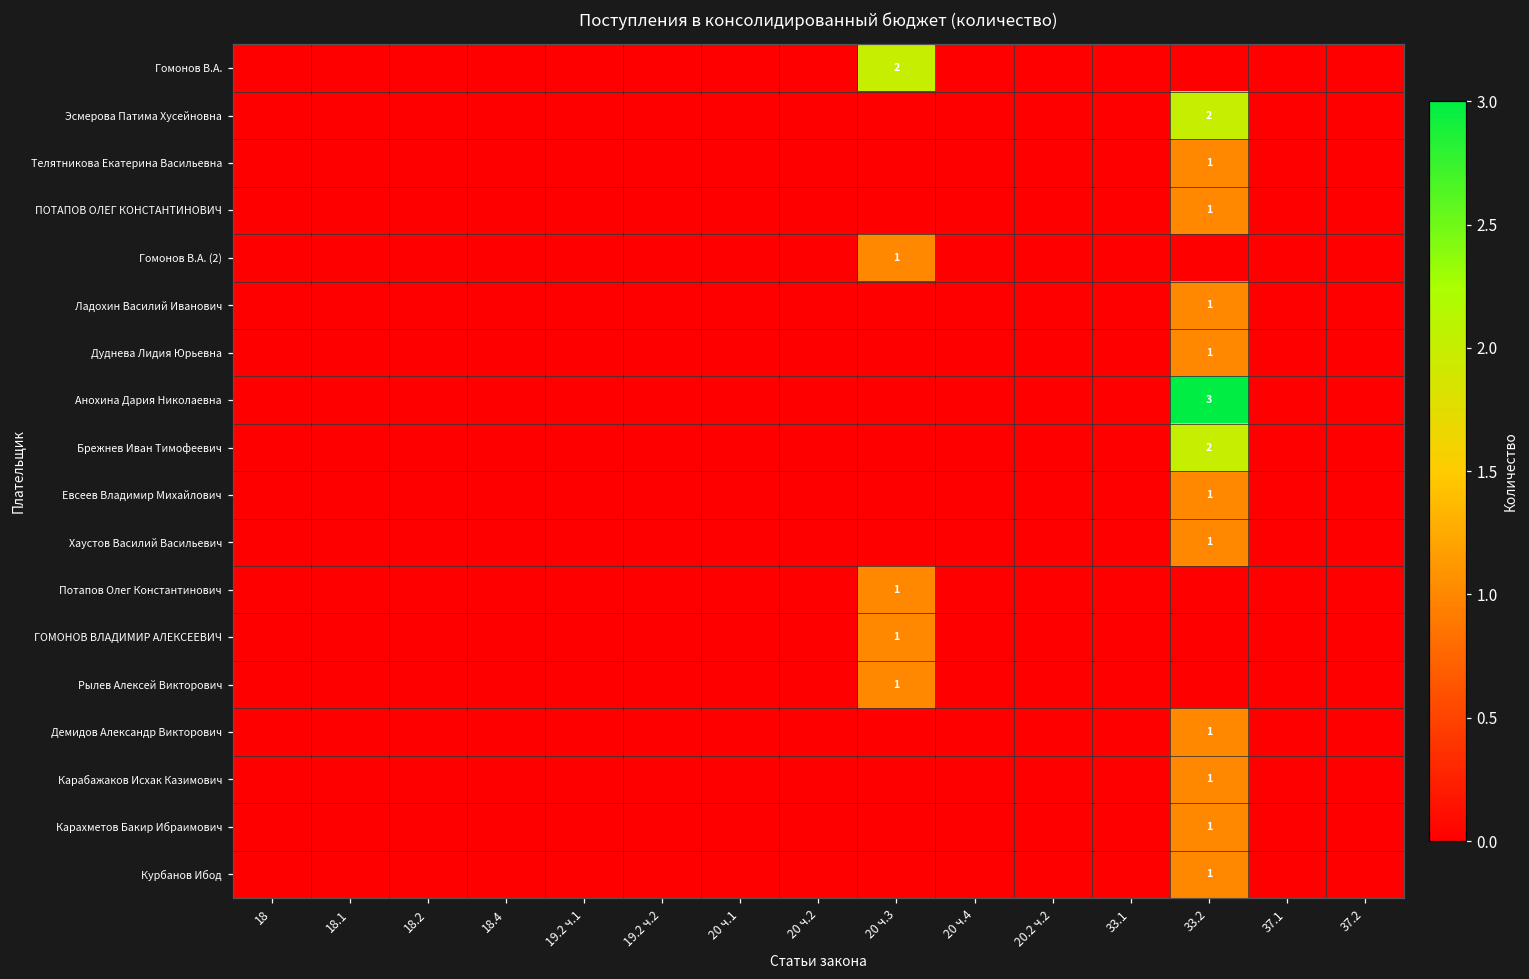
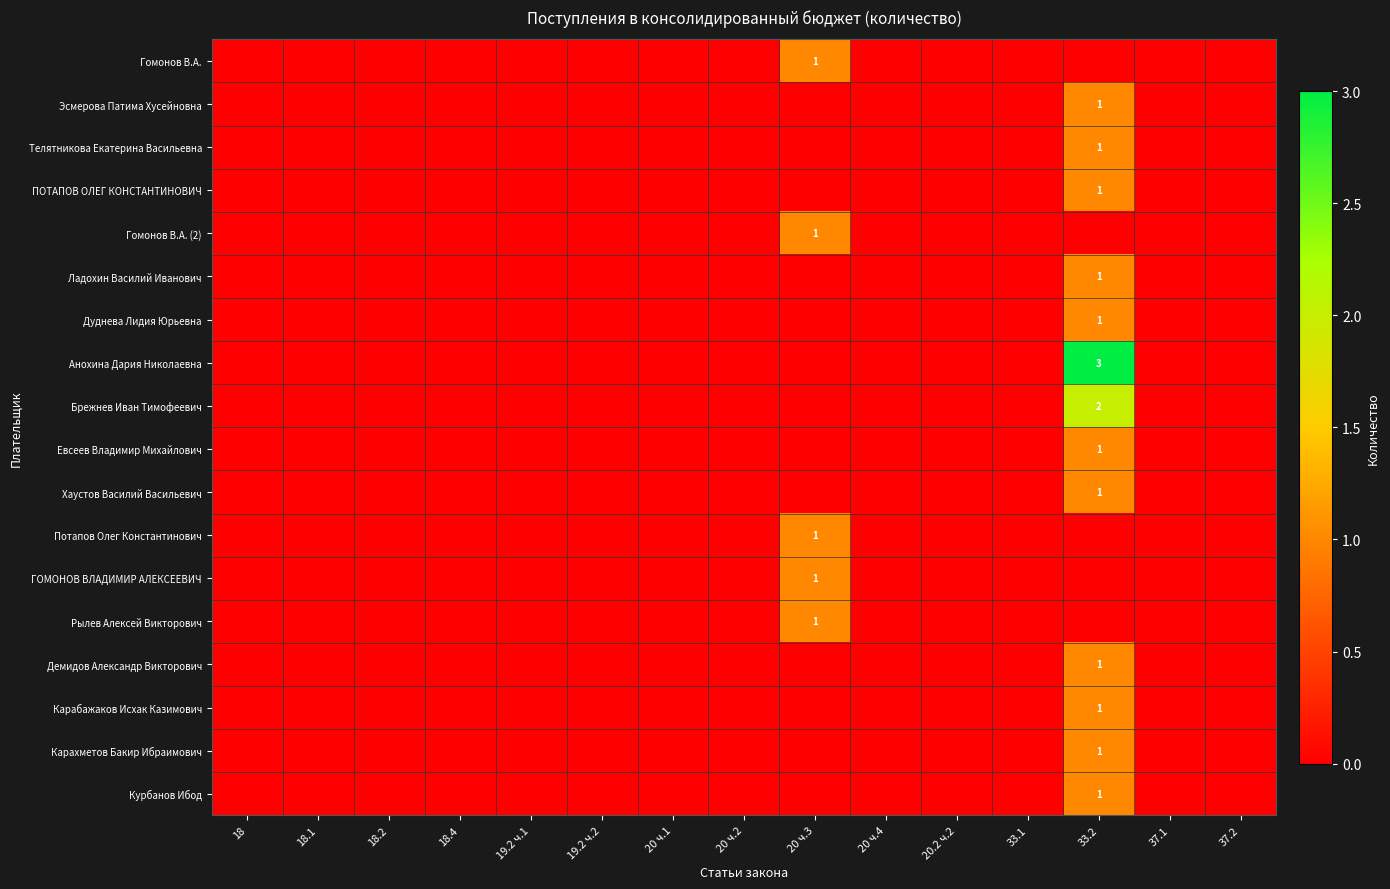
  {
    "Гомонов В.А.": {
-     "20 ч.3": 2
+     "20 ч.3": 1
    },
    "Эсмерова Патима Хусейновна": {
-     "33.2": 2
+     "33.2": 1
    },
    "Телятникова Екатерина Васильевна": {
      "33.2": 1
    },
    "ПОТАПОВ ОЛЕГ КОНСТАНТИНОВИЧ": {
      "33.2": 1
    },
    "Гомонов В.А. (2)": {
      "20 ч.3": 1
    },
    "Ладохин Василий Иванович": {
      "33.2": 1
    },
    "Дуднева Лидия Юрьевна": {
      "33.2": 1
    },
    "Анохина Дария Николаевна": {
      "33.2": 3
    },
    "Брежнев Иван Тимофеевич": {
      "33.2": 2
    },
    "Евсеев Владимир Михайлович": {
      "33.2": 1
    },
    "Хаустов Василий Васильевич": {
      "33.2": 1
    },
    "Потапов Олег Константинович": {
      "20 ч.3": 1
    },
    "ГОМОНОВ ВЛАДИМИР АЛЕКСЕЕВИЧ": {
      "20 ч.3": 1
    },
    "Рылев Алексей Викторович": {
      "20 ч.3": 1
    },
    "Демидов Александр Викторович": {
      "33.2": 1
    },
    "Карабажаков Исхак Казимович": {
      "33.2": 1
    },
    "Карахметов Бакир Ибраимович": {
      "33.2": 1
    },
    "Курбанов Ибод": {
      "33.2": 1
    }
  }
